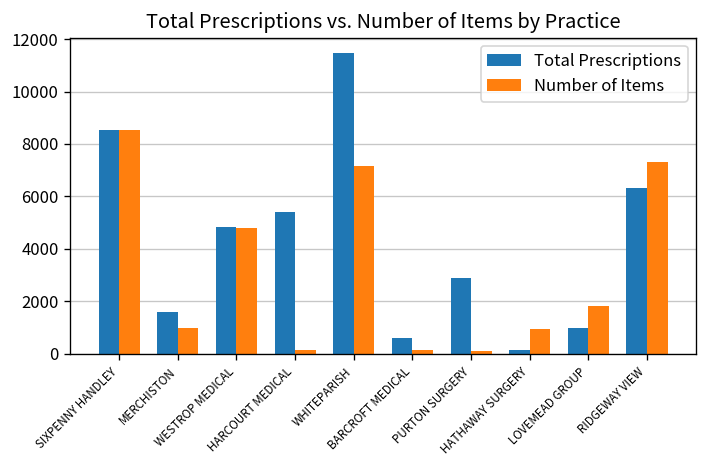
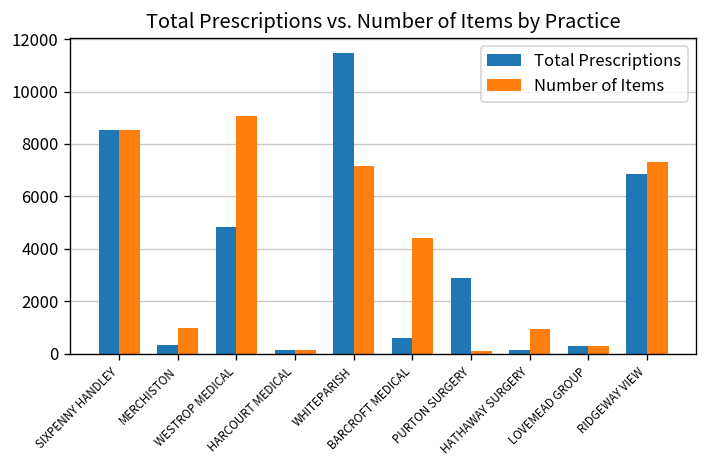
  {
    "Total Prescriptions": {
      "SIXPENNY HANDLEY": 8500,
-     "MERCHISTON": 1600,
+     "MERCHISTON": 400,
      "WESTROP MEDICAL": 4800,
-     "HARCOURT MEDICAL": 5400,
+     "HARCOURT MEDICAL": 200,
      "WHITEPARISH": 11500,
      "BARCROFT MEDICAL": 600,
      "PURTON SURGERY": 2900,
      "HATHAWAY SURGERY": 100,
-     "LOVEMEAD GROUP": 1000,
-     "RIDGEWAY VIEW": 6300
+     "LOVEMEAD GROUP": 300,
+     "RIDGEWAY VIEW": 6900
    },
    "Number of Items": {
      "SIXPENNY HANDLEY": 8500,
      "MERCHISTON": 1000,
-     "WESTROP MEDICAL": 4800,
+     "WESTROP MEDICAL": 9100,
      "HARCOURT MEDICAL": 200,
      "WHITEPARISH": 7200,
-     "BARCROFT MEDICAL": 100,
+     "BARCROFT MEDICAL": 4400,
      "HATHAWAY SURGERY": 1000,
-     "LOVEMEAD GROUP": 1800,
+     "LOVEMEAD GROUP": 300,
      "RIDGEWAY VIEW": 7300
    }
  }
